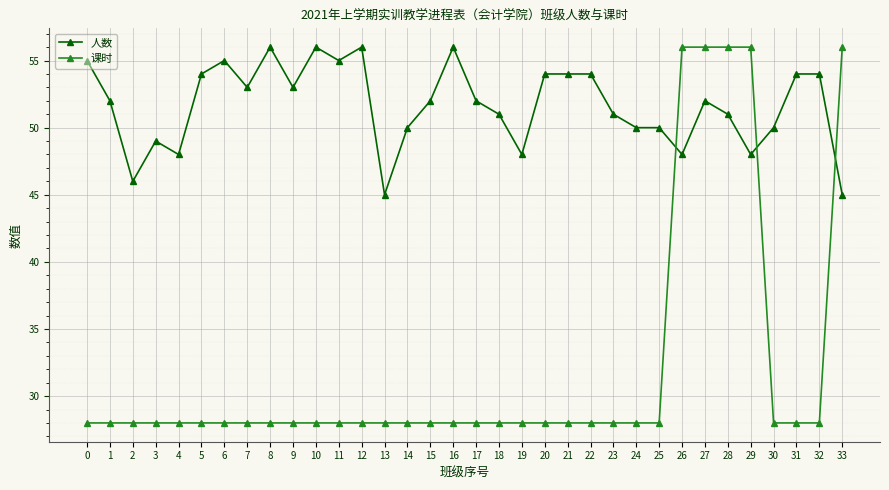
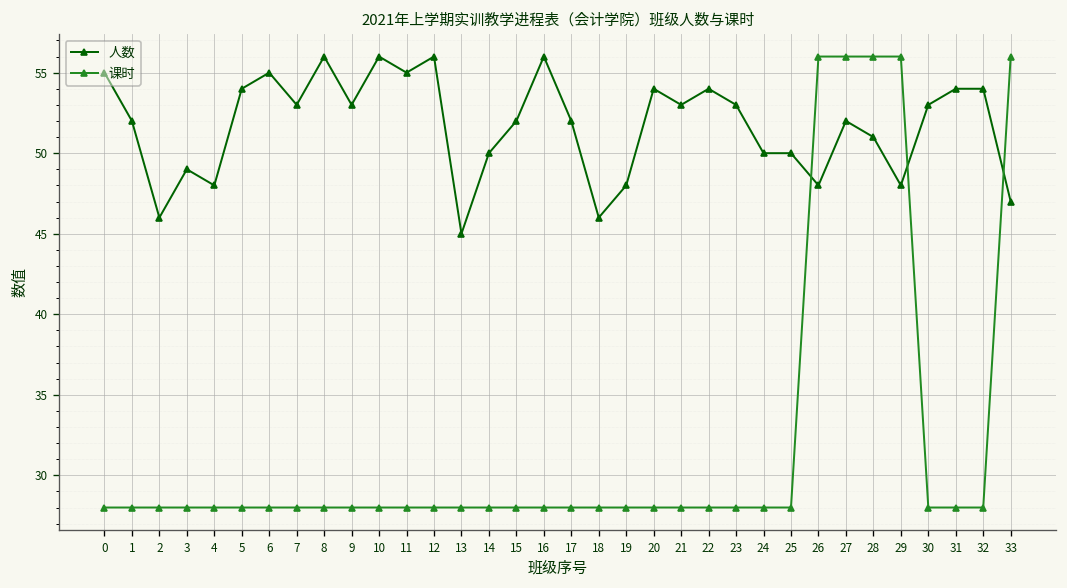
  {
    "人数": {
      "1": 52,
      "2": 46,
      "3": 49,
      "4": 48,
      "5": 54,
      "6": 55,
      "7": 53,
      "8": 56,
      "9": 53,
      "10": 56,
      "11": 55,
      "12": 56,
      "13": 45,
      "14": 50,
      "15": 52,
      "16": 56,
      "17": 52,
-     "18": 51,
+     "18": 46,
      "19": 48,
      "20": 54,
-     "21": 54,
+     "21": 53,
      "22": 54,
-     "23": 51,
+     "23": 53,
      "24": 50,
      "25": 50,
      "26": 48,
      "27": 52,
      "28": 51,
      "29": 48,
-     "30": 50,
+     "30": 53,
      "31": 54,
      "32": 54,
-     "33": 45
+     "33": 47
    },
    "课时": {
      "0": 28,
      "1": 28,
      "2": 28,
      "3": 28,
      "4": 28,
      "5": 28,
      "6": 28,
      "7": 28,
      "8": 28,
      "9": 28,
      "10": 28,
      "11": 28,
      "12": 28,
      "13": 28,
      "14": 28,
      "15": 28,
      "16": 28,
      "17": 28,
      "18": 28,
      "19": 28,
      "20": 28,
      "21": 28,
      "22": 28,
      "23": 28,
      "24": 28,
      "25": 28,
      "26": 56,
      "27": 56,
      "28": 56,
      "29": 56,
      "30": 28,
      "31": 28,
      "32": 28,
      "33": 56
    }
  }
